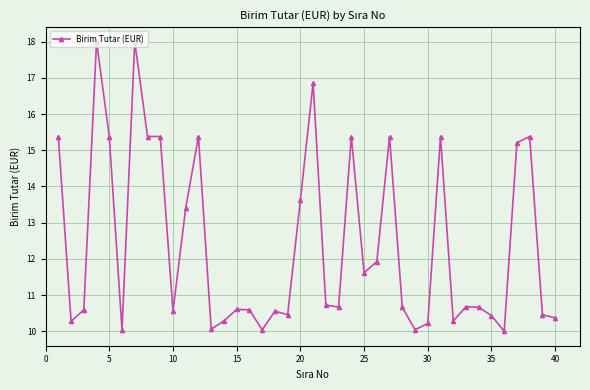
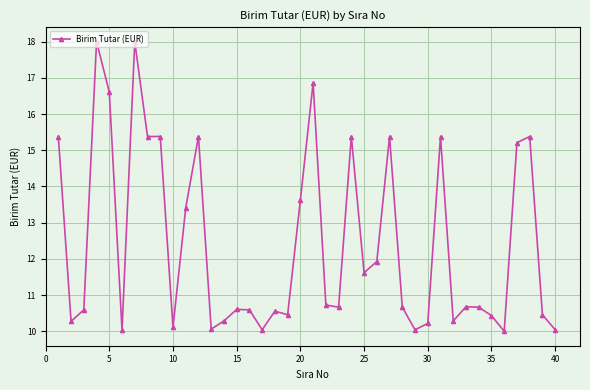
  {
-   "5": 15.4,
-   "10": 10.6,
+   "5": 16.6,
+   "10": 10.1,
    "15": 10.6,
    "20": 13.6,
    "25": 11.6,
    "30": 10.2,
    "35": 10.4,
-   "40": 10.4
+   "40": 10.0
  }
